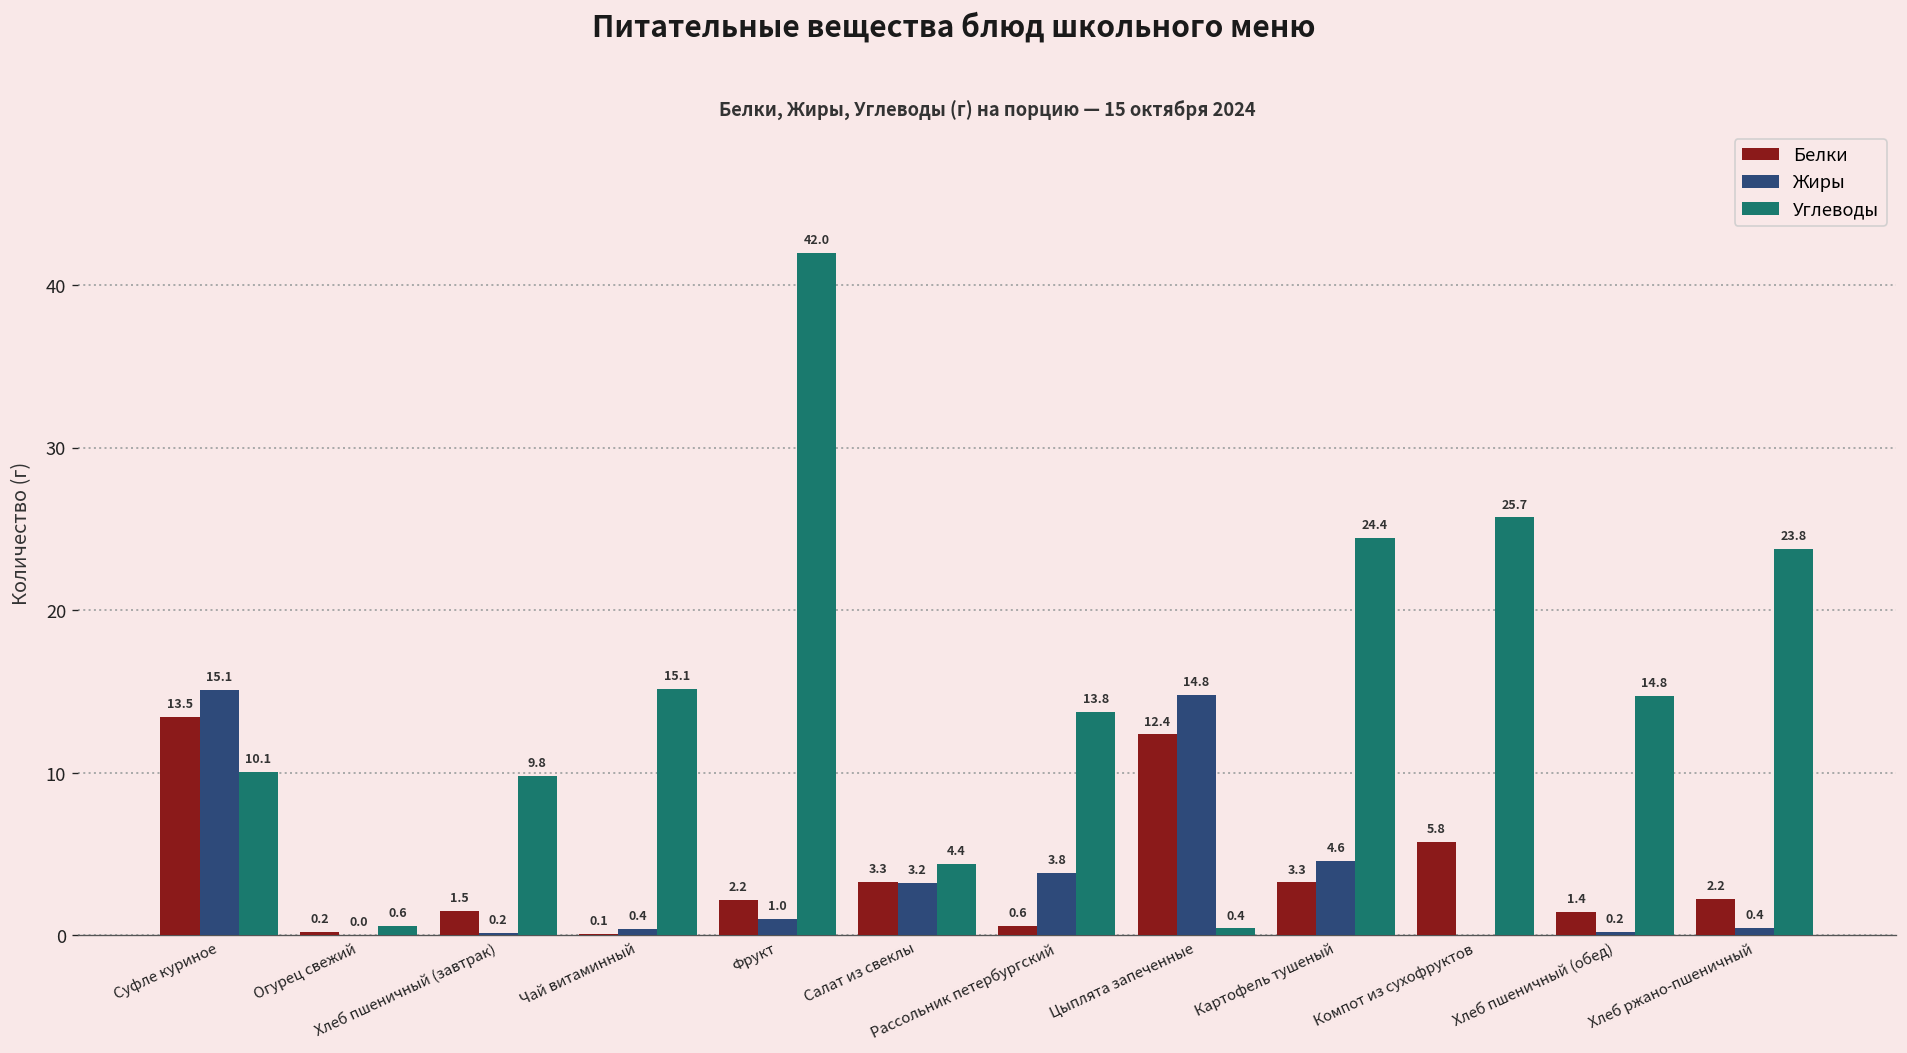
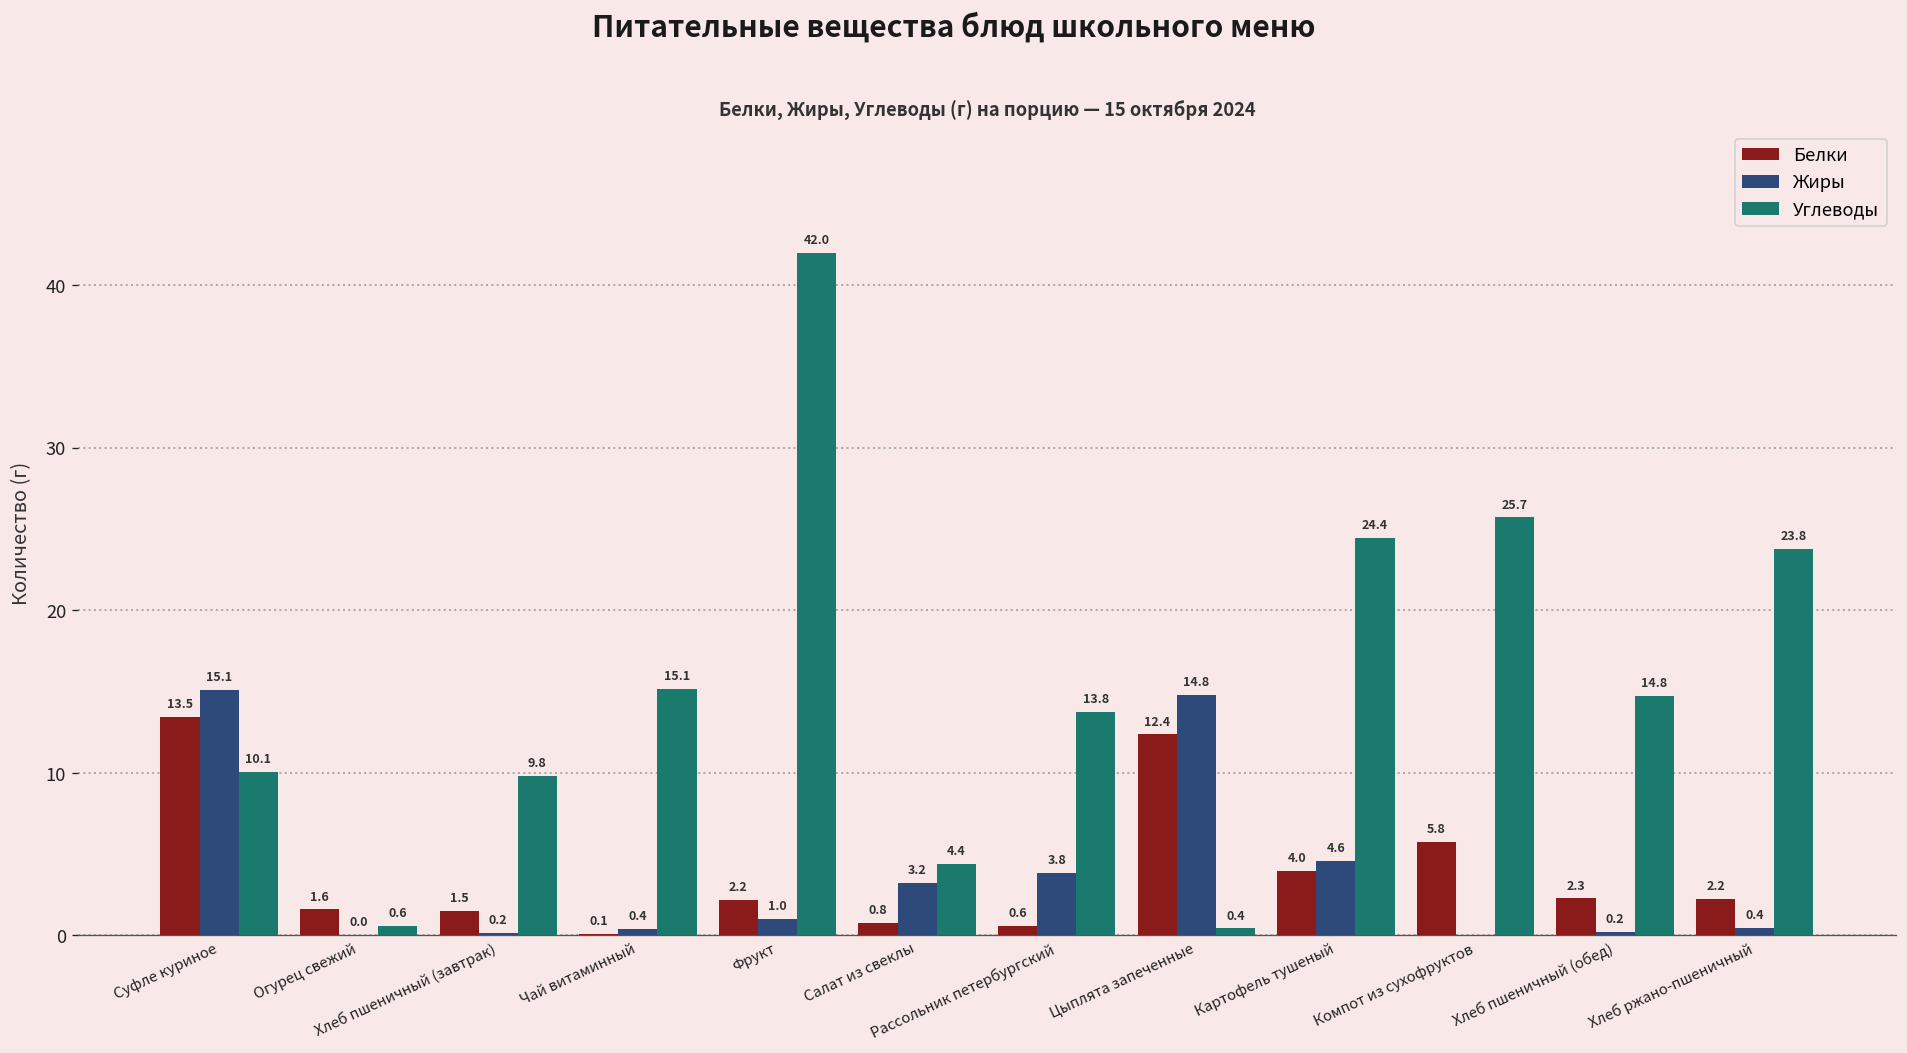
  {
    "Белки": {
      "Суфле куриное": 13.5,
-     "Огурец свежий": 0.2,
+     "Огурец свежий": 1.6,
      "Хлеб пшеничный (завтрак)": 1.5,
      "Чай витаминный": 0.1,
      "Фрукт": 2.2,
-     "Салат из свеклы": 3.3,
+     "Салат из свеклы": 0.8,
      "Рассольник петербургский": 0.6,
      "Цыплята запеченные": 12.4,
-     "Картофель тушеный": 3.3,
+     "Картофель тушеный": 4.0,
      "Компот из сухофруктов": 5.8,
-     "Хлеб пшеничный (обед)": 1.4,
+     "Хлеб пшеничный (обед)": 2.3,
      "Хлеб ржано-пшеничный": 2.2
    }
  }
